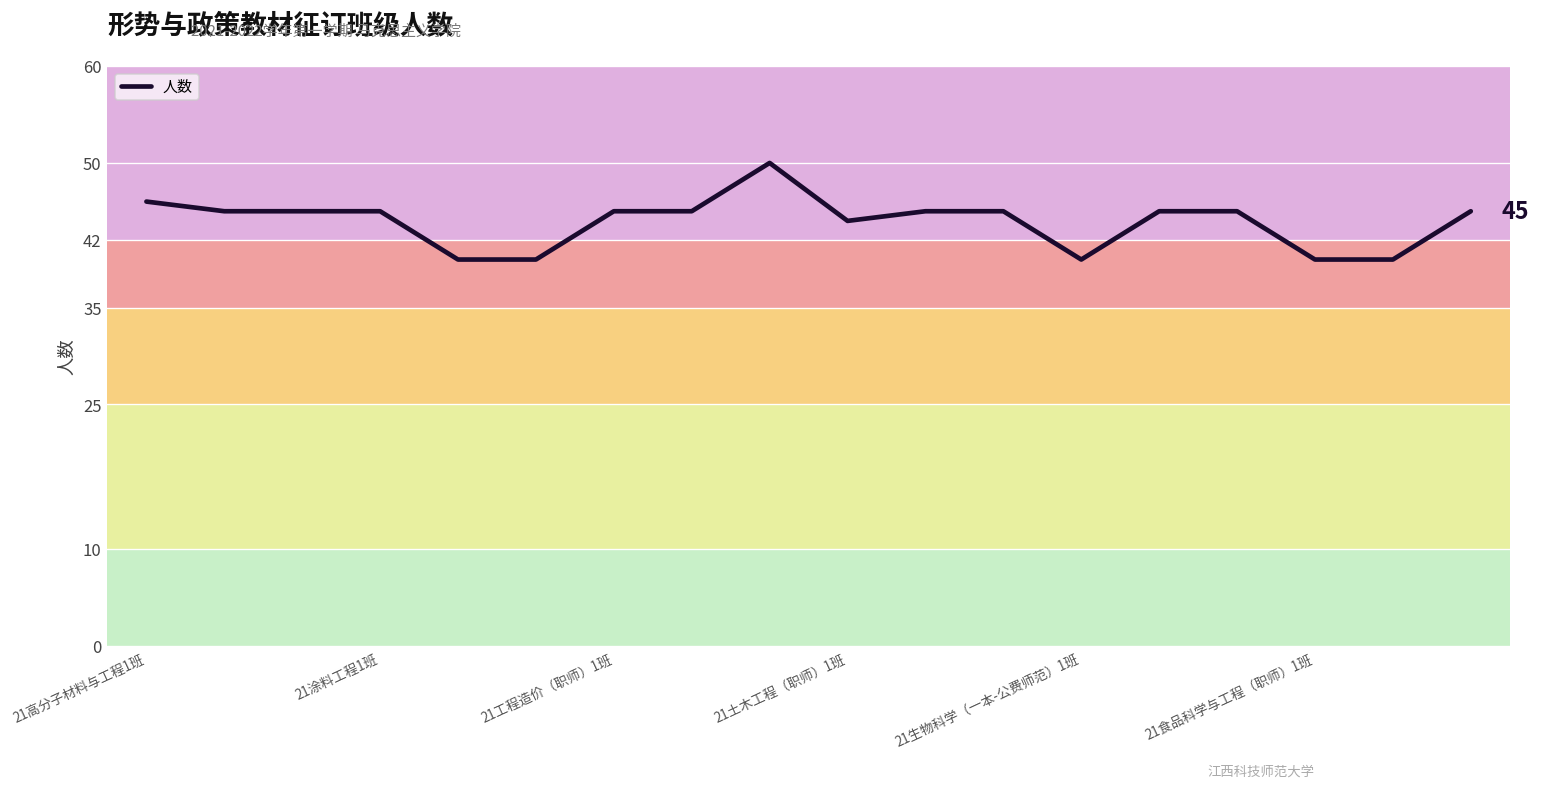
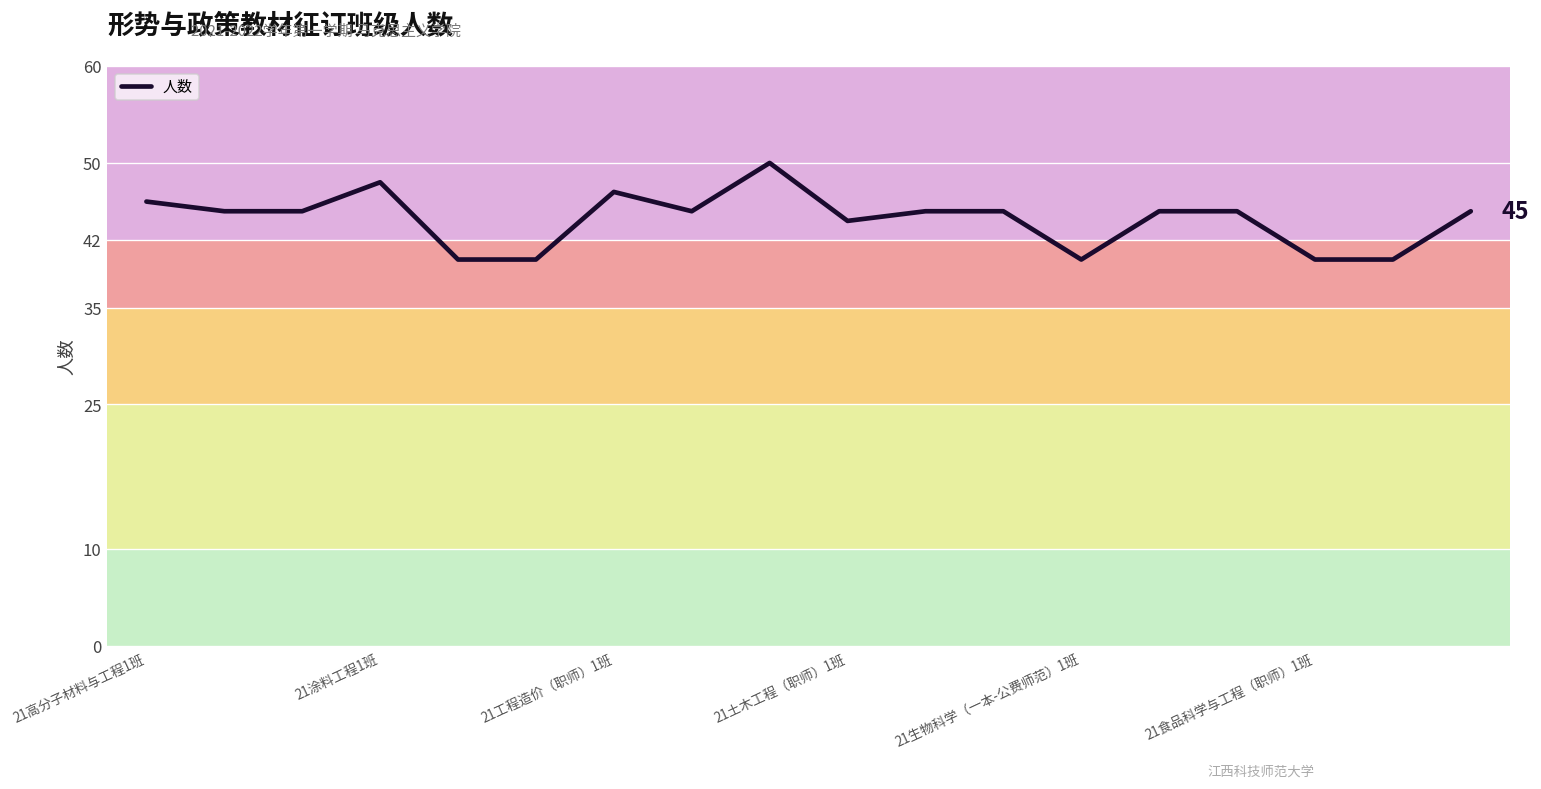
  {
    "21高分子材料与工程1班": 46,
-   "21涂料工程1班": 45,
-   "21工程造价（职师）1班": 45,
+   "21涂料工程1班": 48,
+   "21工程造价（职师）1班": 47,
    "21土木工程（职师）1班": 44,
    "21生物科学（一本-公费师范）1班": 40,
    "21食品科学与工程（职师）1班": 40
  }
